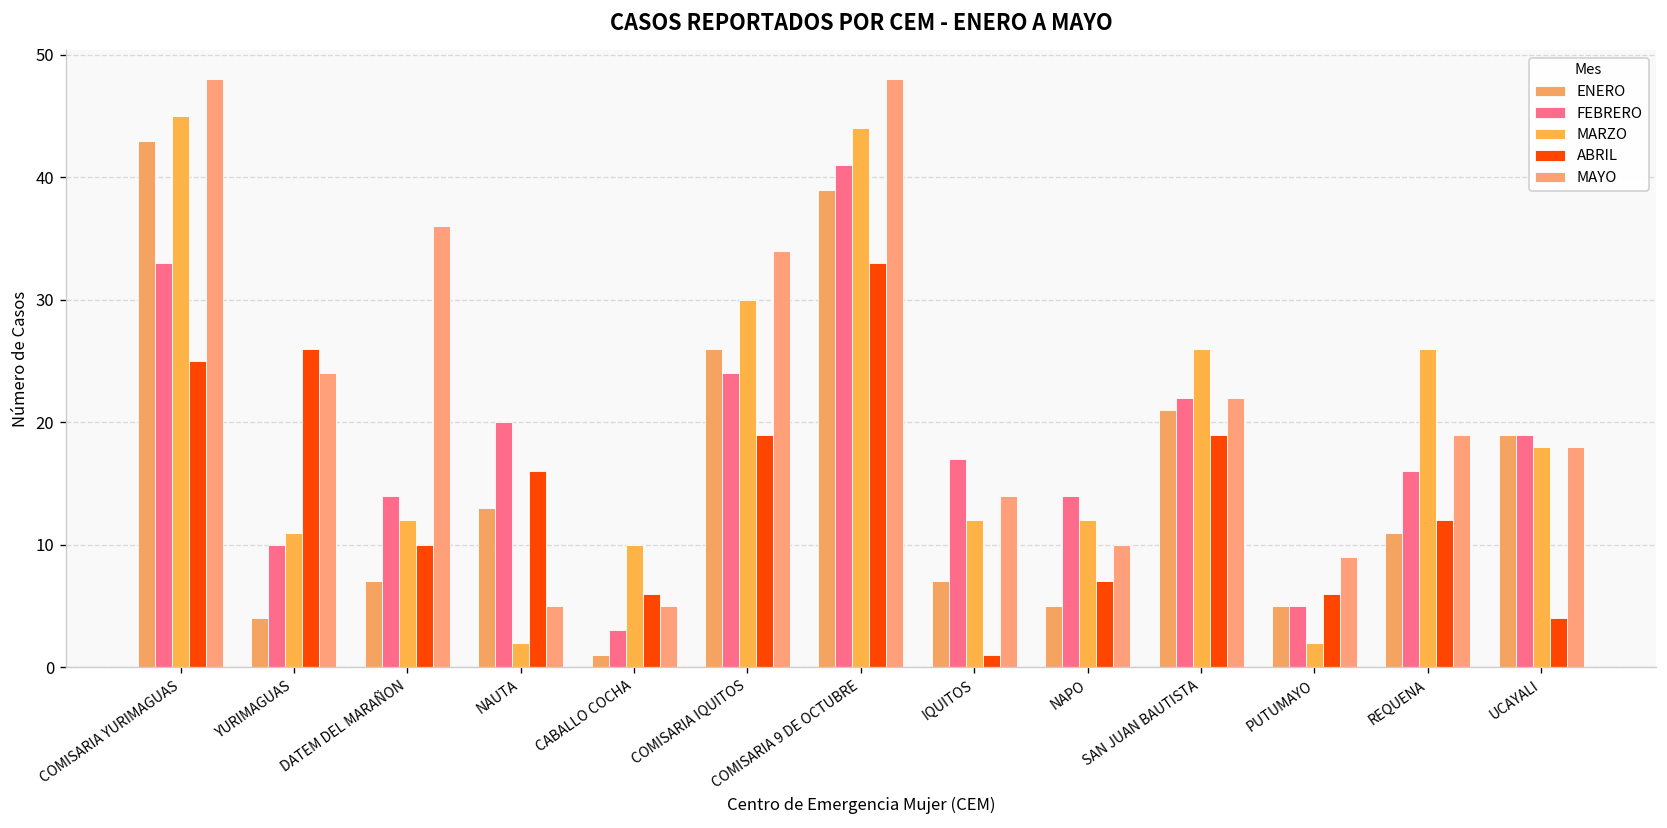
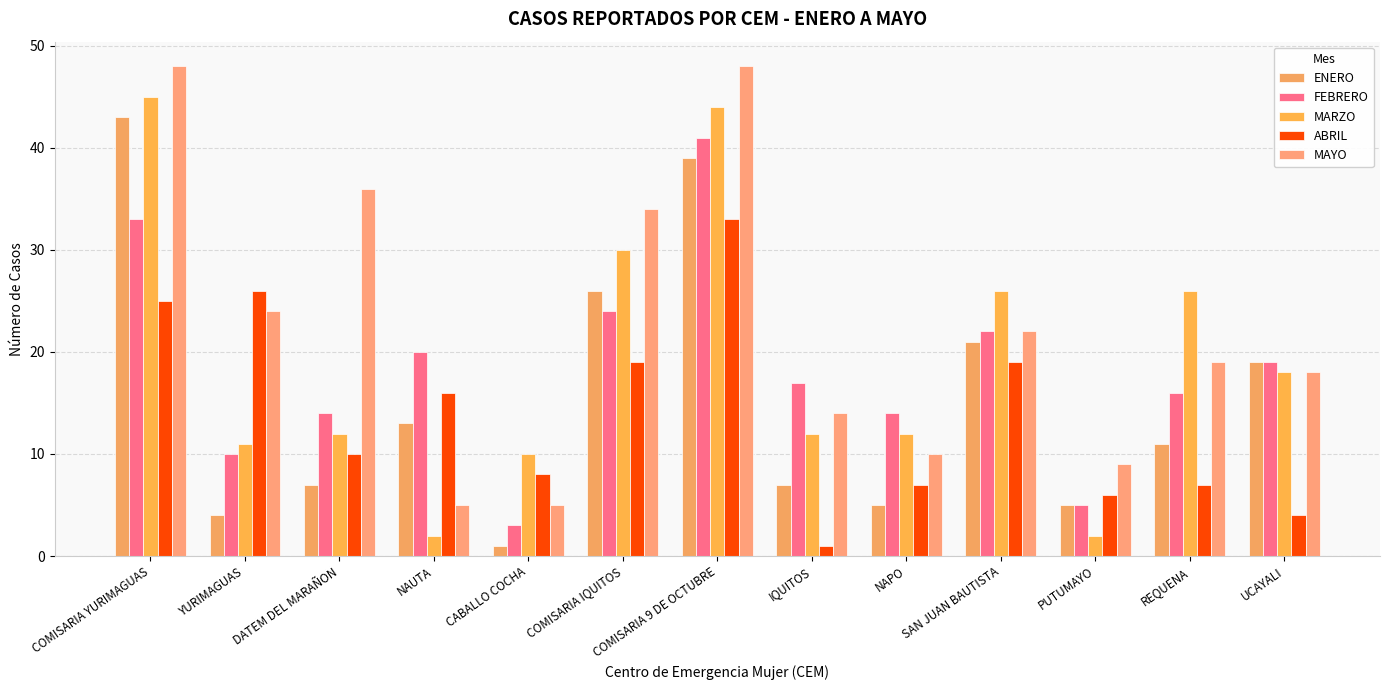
  {
    "ABRIL": {
      "COMISARIA YURIMAGUAS": 25,
      "YURIMAGUAS": 26,
      "DATEM DEL MARAÑON": 10,
      "NAUTA": 16,
-     "CABALLO COCHA": 6,
+     "CABALLO COCHA": 8,
      "COMISARIA IQUITOS": 19,
      "COMISARIA 9 DE OCTUBRE": 33,
      "IQUITOS": 1,
      "NAPO": 7,
      "SAN JUAN BAUTISTA": 19,
      "PUTUMAYO": 6,
-     "REQUENA": 12,
+     "REQUENA": 7,
      "UCAYALI": 4
    }
  }
